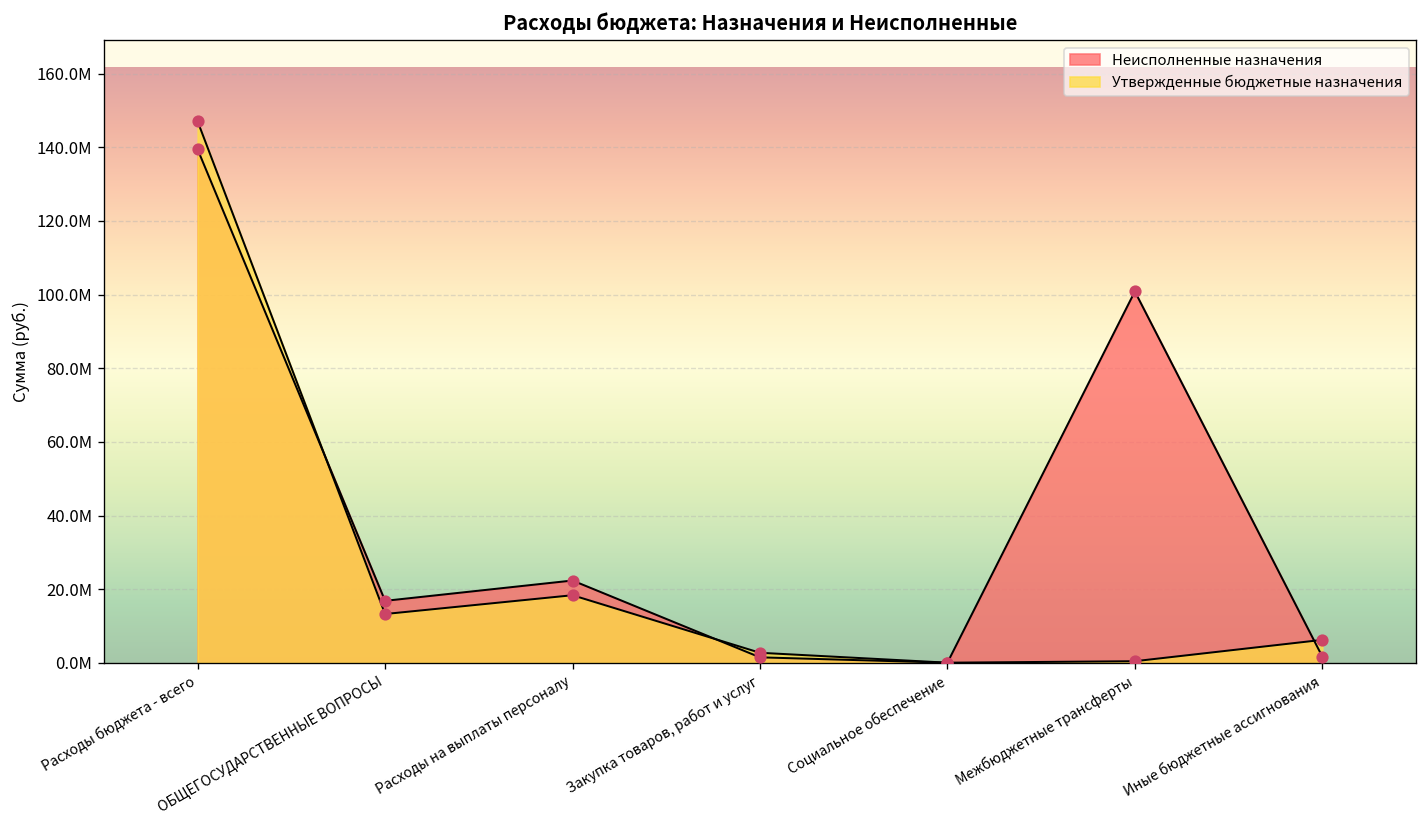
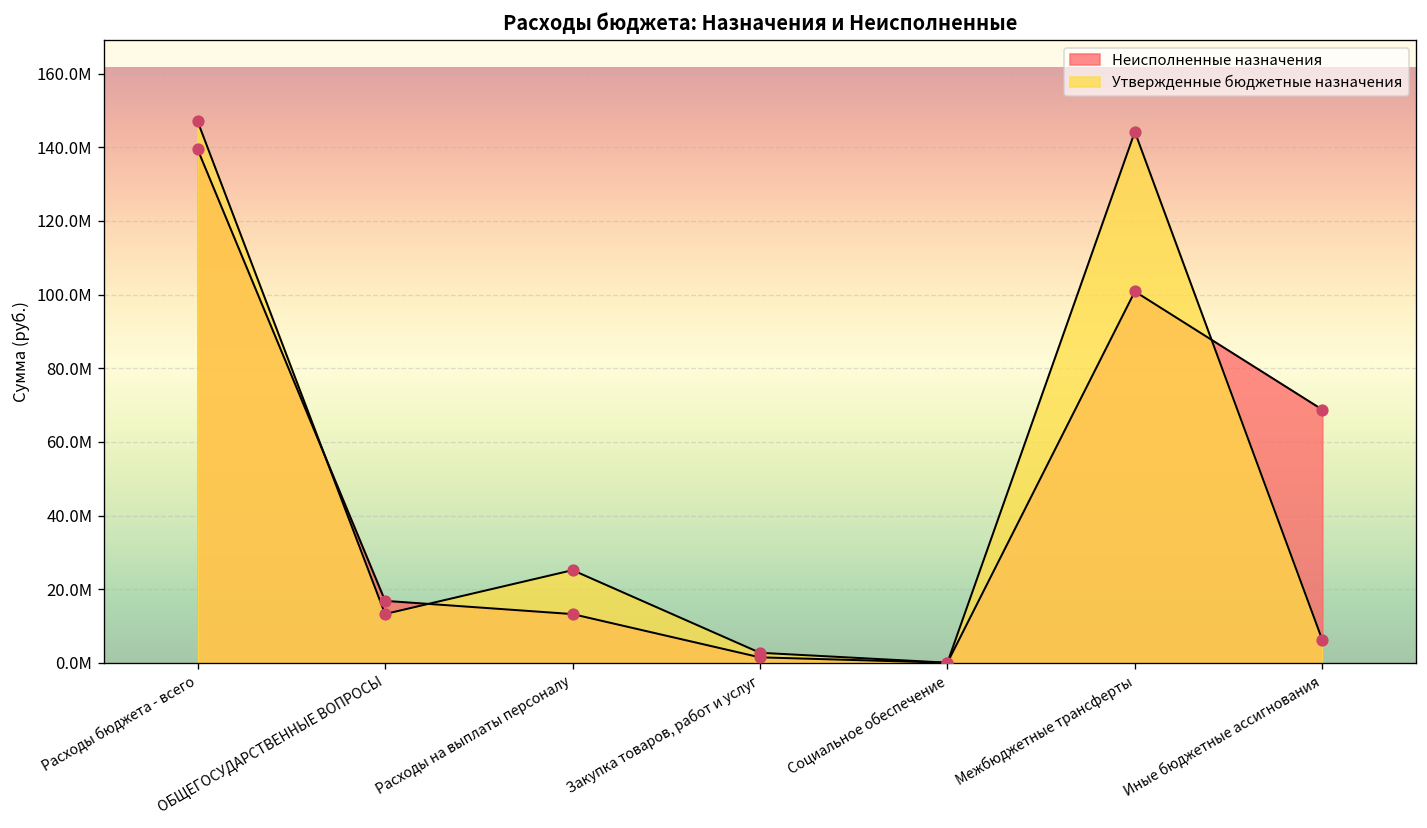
  {
    "Неисполненные назначения": {
      "Расходы бюджета - всего": 139000000,
      "ОБЩЕГОСУДАРСТВЕННЫЕ ВОПРОСЫ": 17000000,
-     "Расходы на выплаты персоналу": 22000000,
+     "Расходы на выплаты персоналу": 13000000,
      "Закупка товаров, работ и услуг": 2000000,
      "Межбюджетные трансферты": 101000000,
-     "Иные бюджетные ассигнования": 2000000
+     "Иные бюджетные ассигнования": 69000000
    },
    "Утвержденные бюджетные назначения": {
      "Расходы бюджета - всего": 147000000,
      "ОБЩЕГОСУДАРСТВЕННЫЕ ВОПРОСЫ": 13000000,
-     "Расходы на выплаты персоналу": 18000000,
+     "Расходы на выплаты персоналу": 25000000,
      "Закупка товаров, работ и услуг": 3000000,
-     "Межбюджетные трансферты": 0,
+     "Межбюджетные трансферты": 144000000,
      "Иные бюджетные ассигнования": 6000000
    }
  }
